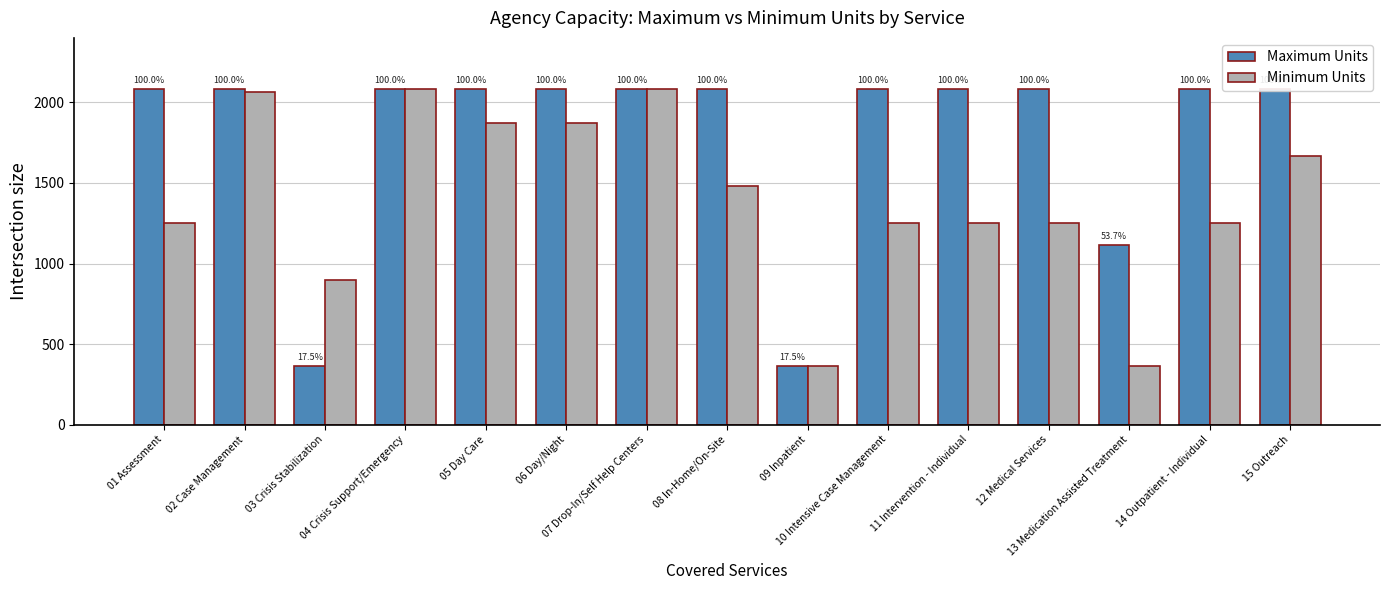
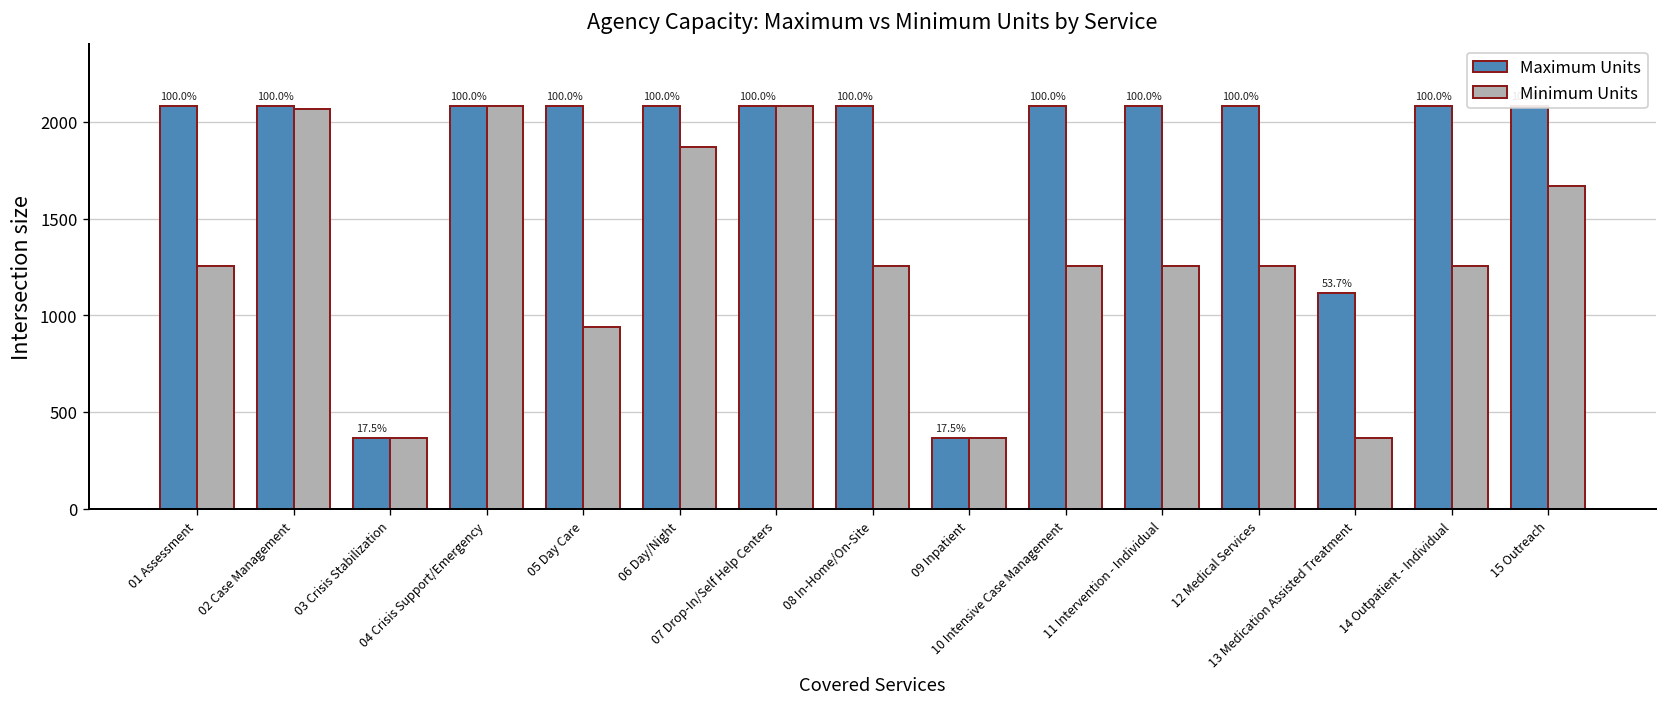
  {
    "Minimum Units": {
      "01 Assessment": 1250,
      "02 Case Management": 2060,
-     "03 Crisis Stabilization": 900,
+     "03 Crisis Stabilization": 370,
      "04 Crisis Support/Emergency": 2080,
-     "05 Day Care": 1870,
+     "05 Day Care": 940,
      "06 Day/Night": 1870,
      "07 Drop-In/Self Help Centers": 2080,
-     "08 In-Home/On-Site": 1480,
+     "08 In-Home/On-Site": 1250,
      "09 Inpatient": 370,
      "10 Intensive Case Management": 1250,
      "11 Intervention - Individual": 1250,
      "12 Medical Services": 1250,
      "13 Medication Assisted Treatment": 370,
      "14 Outpatient - Individual": 1250,
      "15 Outreach": 1670
    }
  }
